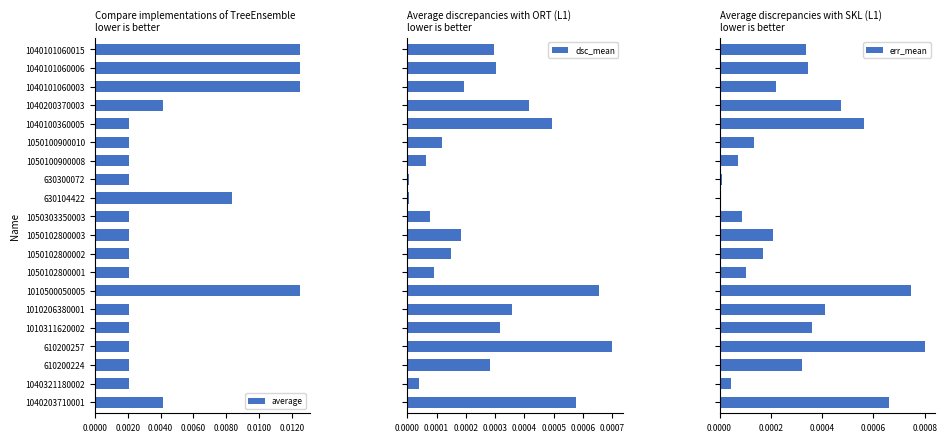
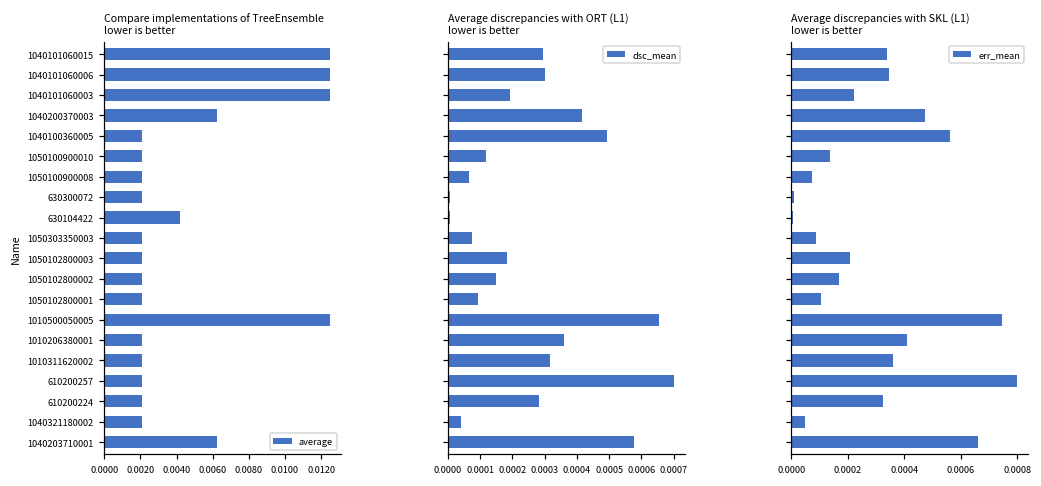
  {
    "Compare implementations of TreeEnsemble lower is better": {
      "1040101060015": 0.0125,
      "1040101060006": 0.0125,
      "1040101060003": 0.0125,
-     "1040200370003": 0.0042,
+     "1040200370003": 0.0063,
      "1040100360005": 0.0021,
      "1050100900010": 0.0021,
      "1050100900008": 0.0021,
      "630300072": 0.0021,
-     "630104422": 0.0083,
+     "630104422": 0.0042,
      "1050303350003": 0.0021,
      "1050102800003": 0.0021,
      "1050102800002": 0.0021,
      "1050102800001": 0.0021,
      "1010500050005": 0.0125,
      "1010206380001": 0.0021,
      "1010311620002": 0.0021,
      "610200257": 0.0021,
      "610200224": 0.0021,
      "1040321180002": 0.0021,
-     "1040203710001": 0.0042
+     "1040203710001": 0.0063
    }
  }
